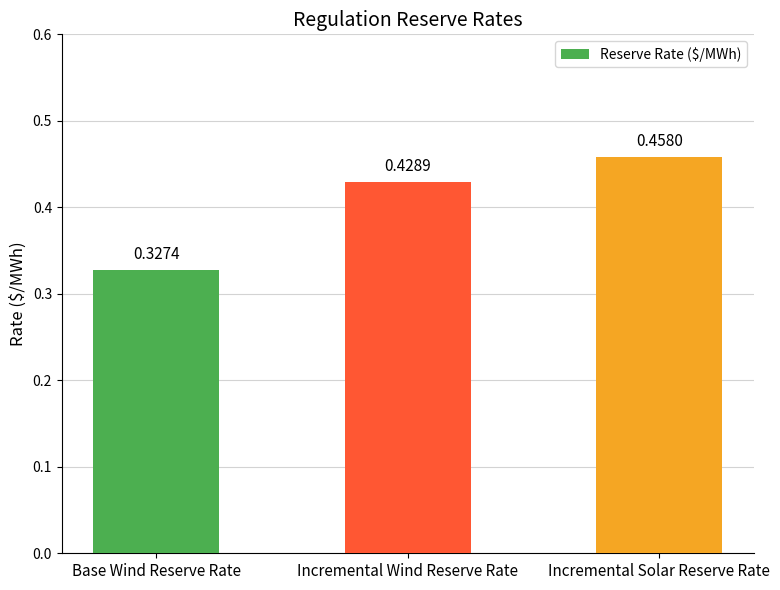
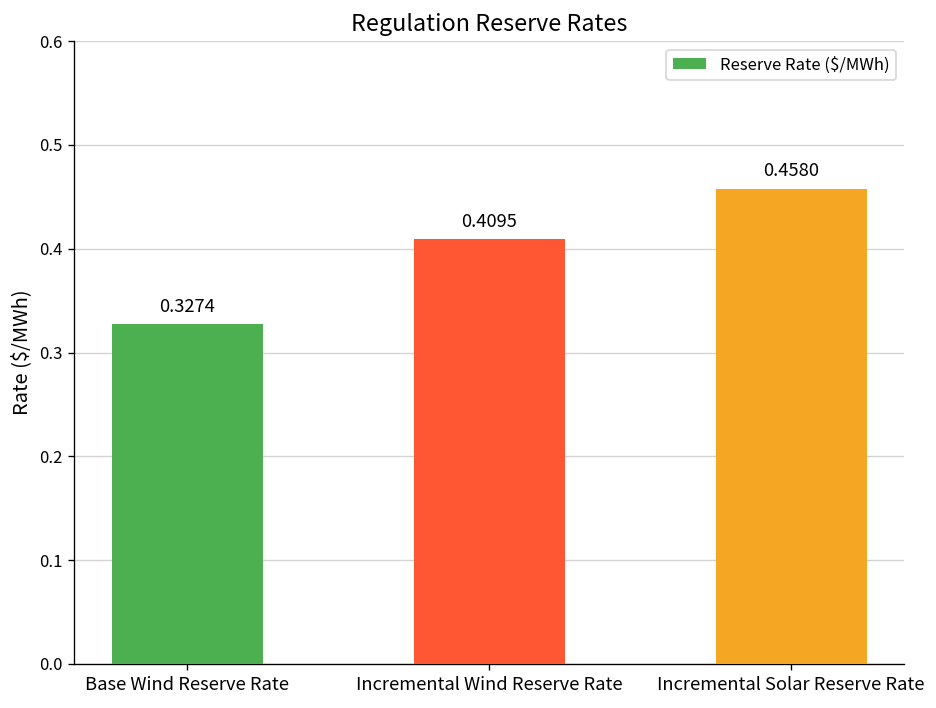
  {
    "Base Wind Reserve Rate": 0.3274,
-   "Incremental Wind Reserve Rate": 0.4289,
+   "Incremental Wind Reserve Rate": 0.4095,
    "Incremental Solar Reserve Rate": 0.4580
  }
